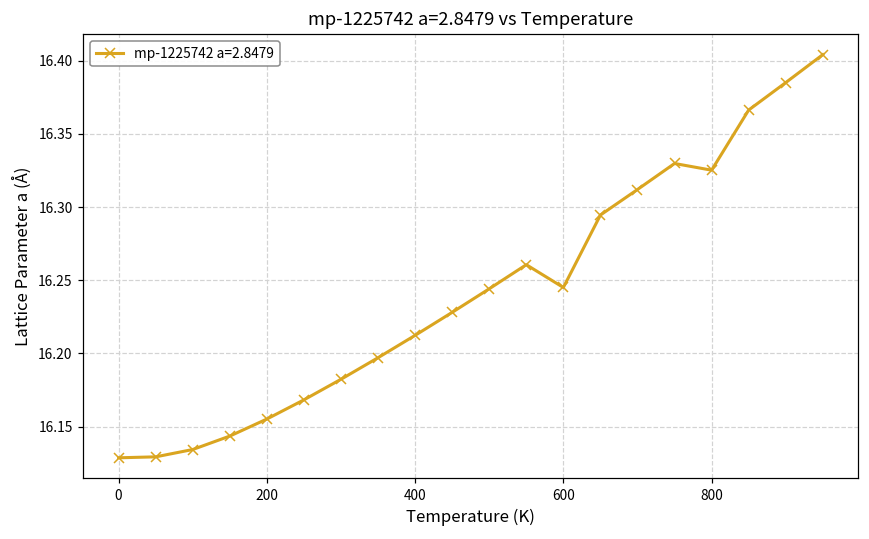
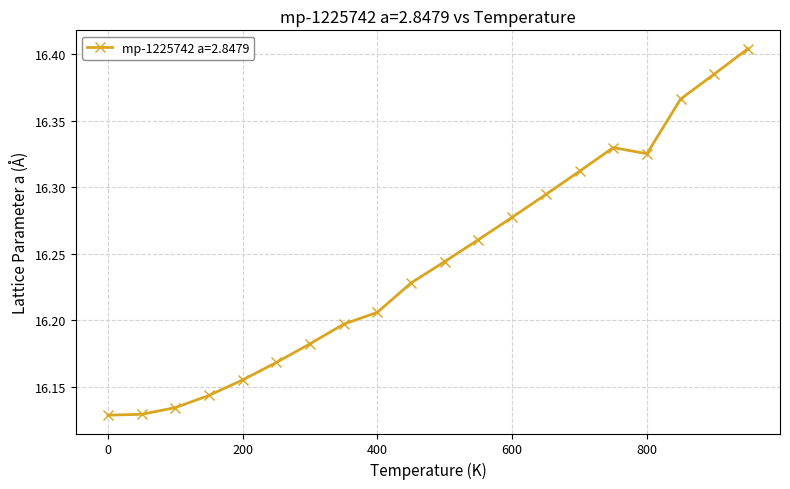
  {
    "0": 16.129,
    "200": 16.155,
-   "400": 16.212,
-   "600": 16.245,
+   "400": 16.206,
+   "600": 16.277,
    "800": 16.325
  }
